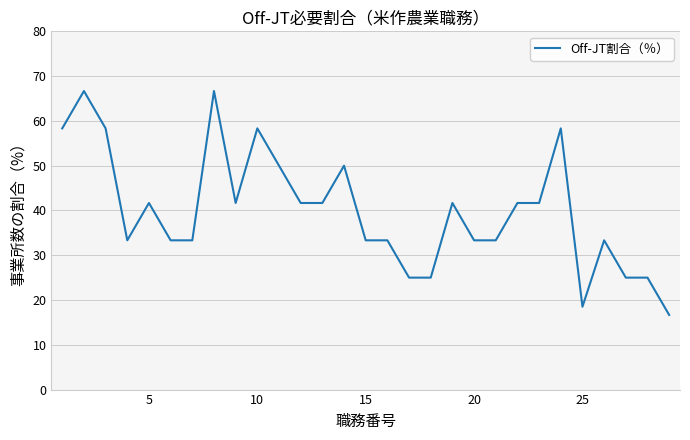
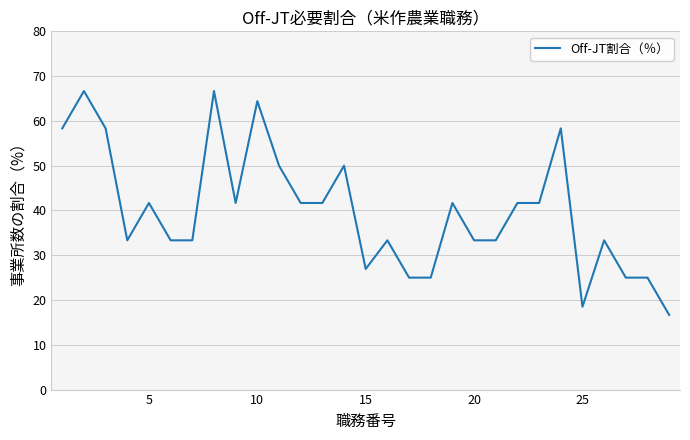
  {
    "5": 42,
-   "10": 58,
-   "15": 33,
+   "10": 64,
+   "15": 27,
    "20": 33,
    "25": 19
  }
